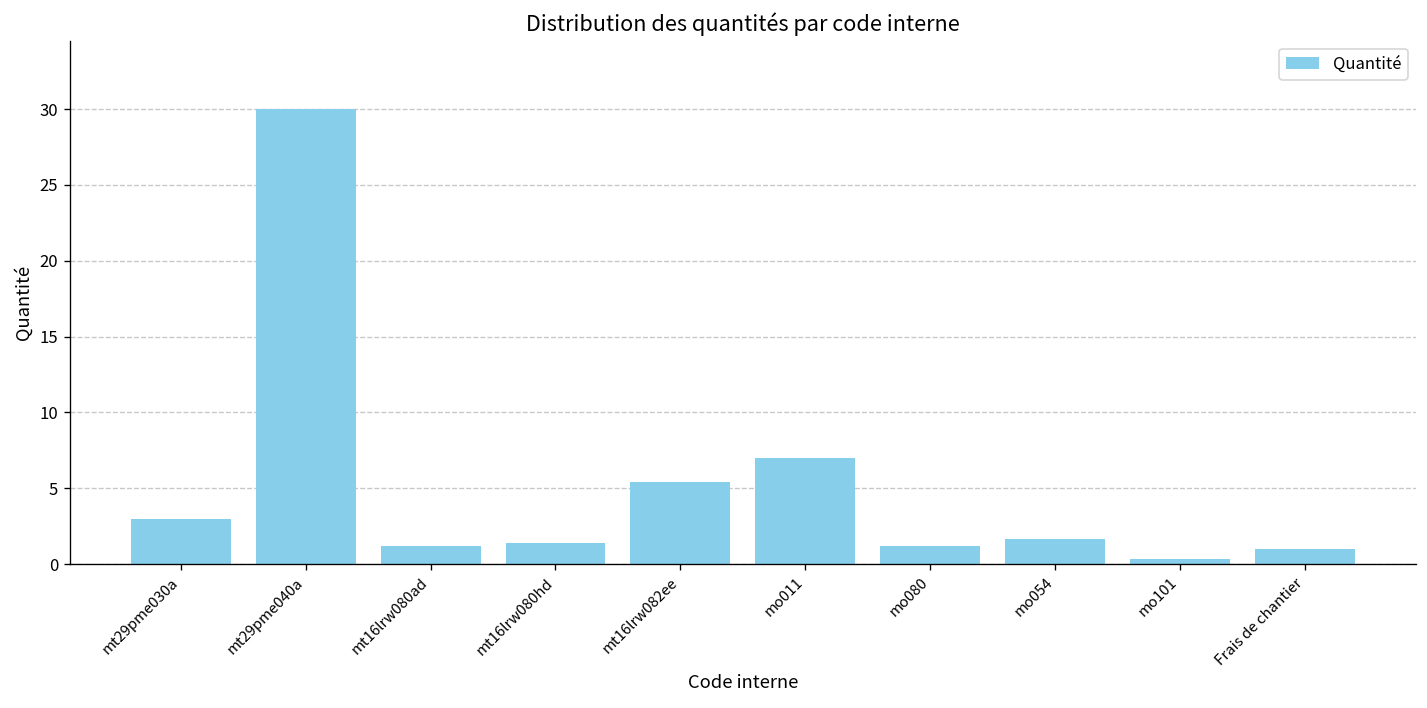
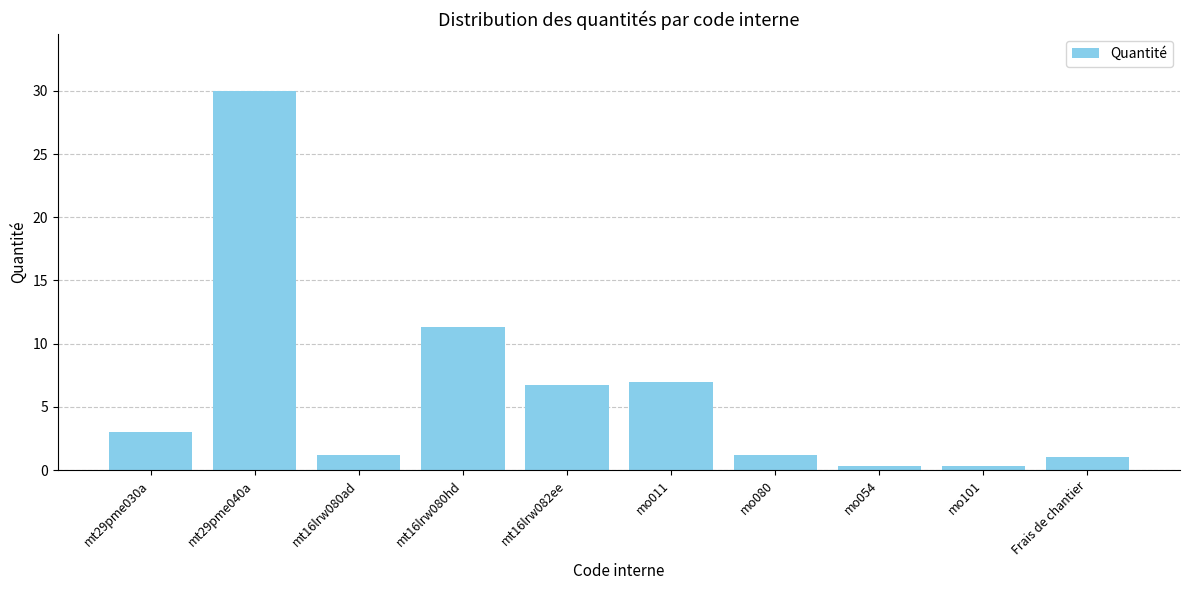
  {
    "mt29pme030a": 3.0,
    "mt29pme040a": 30.0,
    "mt16lrw080ad": 1.2,
-   "mt16lrw080hd": 1.4,
-   "mt16lrw082ee": 5.4,
+   "mt16lrw080hd": 11.3,
+   "mt16lrw082ee": 6.7,
    "mo011": 7.0,
    "mo080": 1.2,
-   "mo054": 1.6,
+   "mo054": 0.3,
    "mo101": 0.3,
    "Frais de chantier": 1.0
  }
